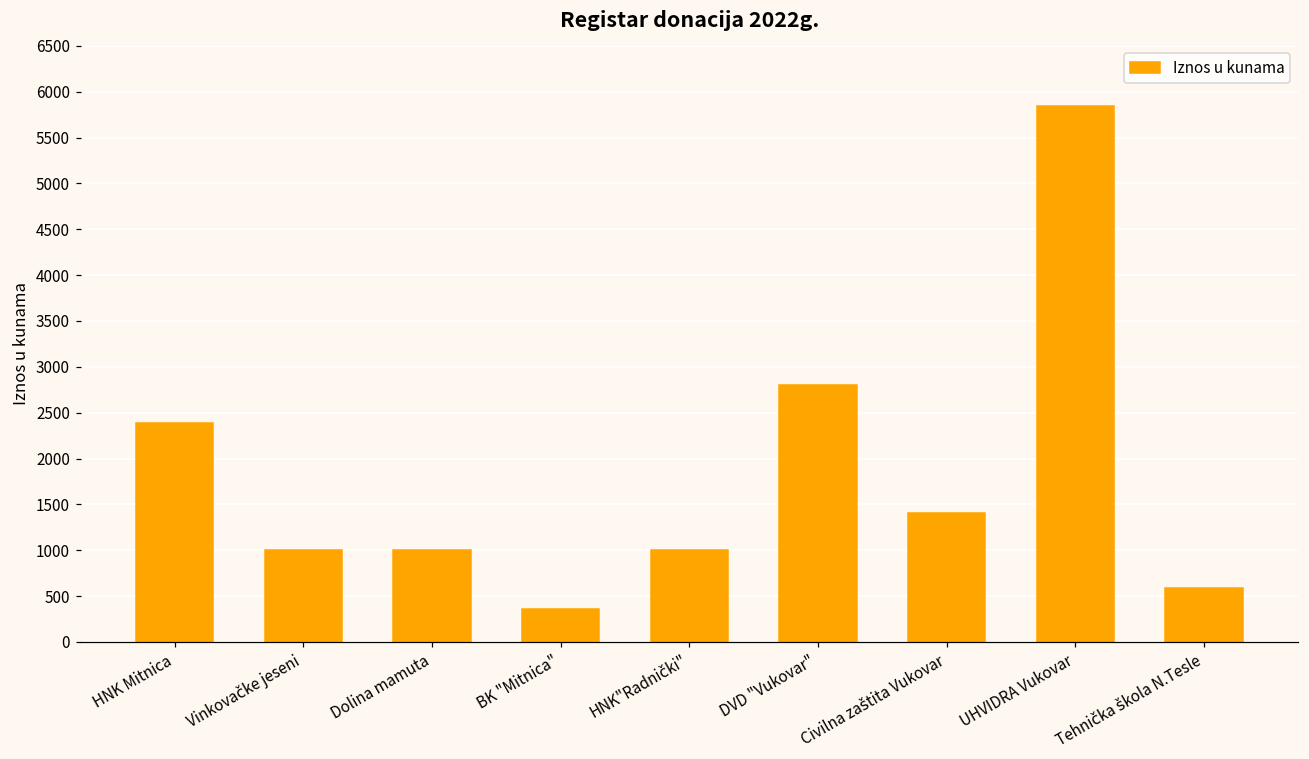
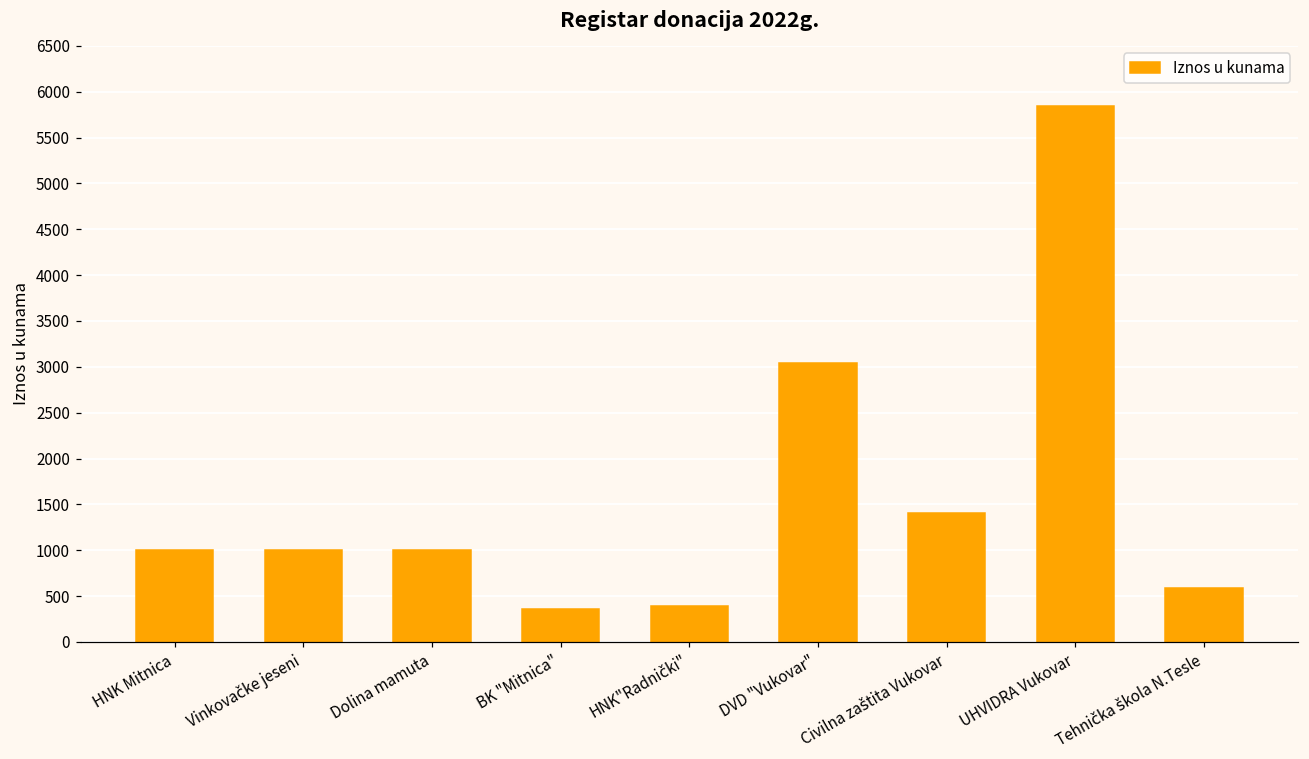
  {
-   "HNK Mitnica": 2400,
+   "HNK Mitnica": 1000,
    "Vinkovačke jeseni": 1000,
    "Dolina mamuta": 1000,
    "BK \"Mitnica\"": 400,
-   "HNK\"Radnički\"": 1000,
-   "DVD \"Vukovar\"": 2800,
+   "HNK\"Radnički\"": 400,
+   "DVD \"Vukovar\"": 3000,
    "Civilna zaštita Vukovar": 1400,
    "UHVIDRA Vukovar": 5800,
    "Tehnička škola N.Tesle": 600
  }
